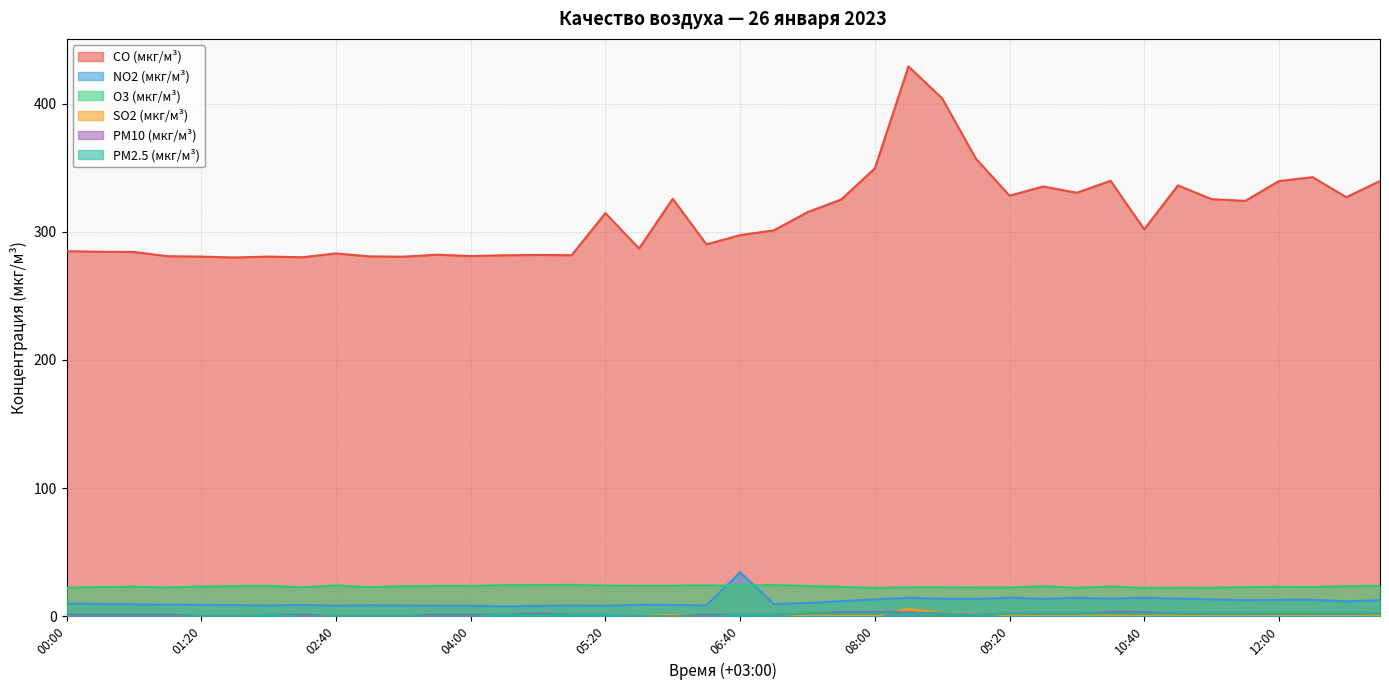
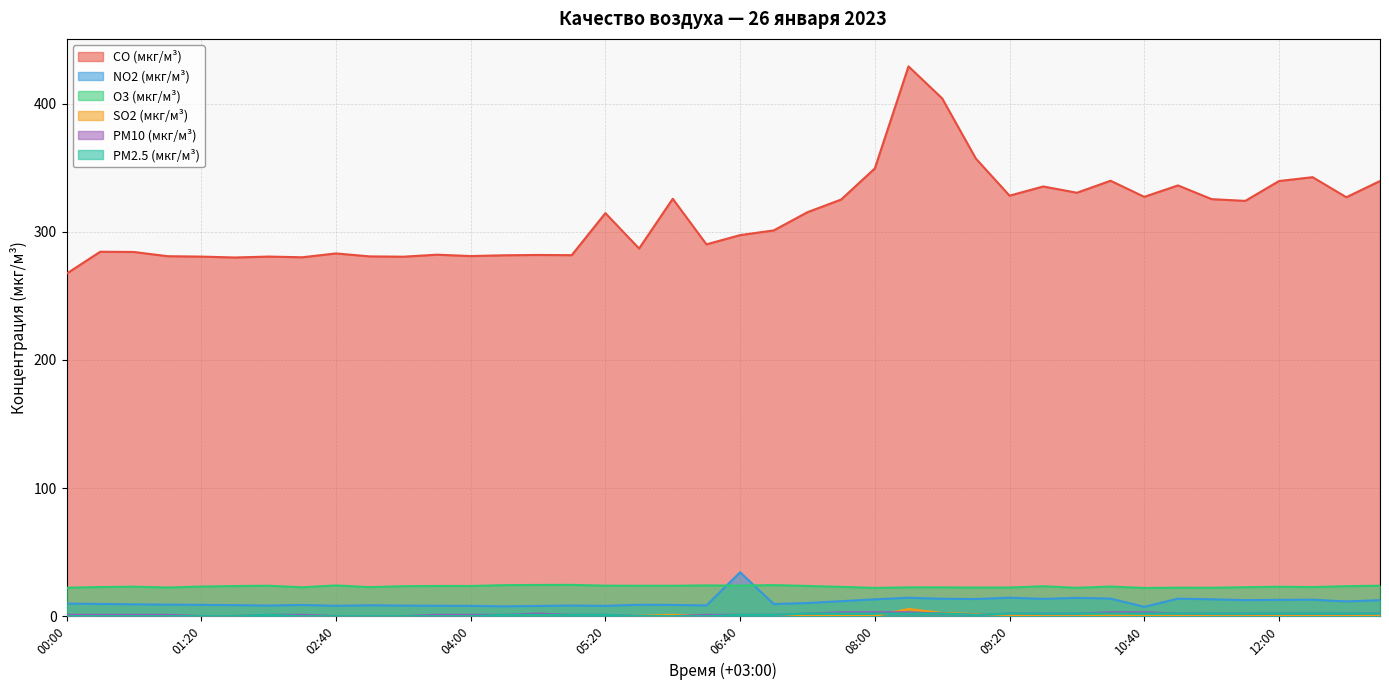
  {
    "CO (мкг/м³)": {
-     "00:00": 285,
+     "00:00": 267,
      "01:20": 281,
      "02:40": 283,
      "04:00": 281,
      "05:20": 315,
      "06:40": 297,
      "08:00": 349,
      "09:20": 328,
-     "10:40": 302,
+     "10:40": 327,
      "12:00": 340
    },
    "NO2 (мкг/м³)": {
      "00:00": 10,
      "01:20": 9,
      "02:40": 8,
      "04:00": 8,
      "05:20": 8,
      "06:40": 34,
      "08:00": 13,
      "09:20": 14,
-     "10:40": 14,
+     "10:40": 7,
      "12:00": 13
    }
  }
